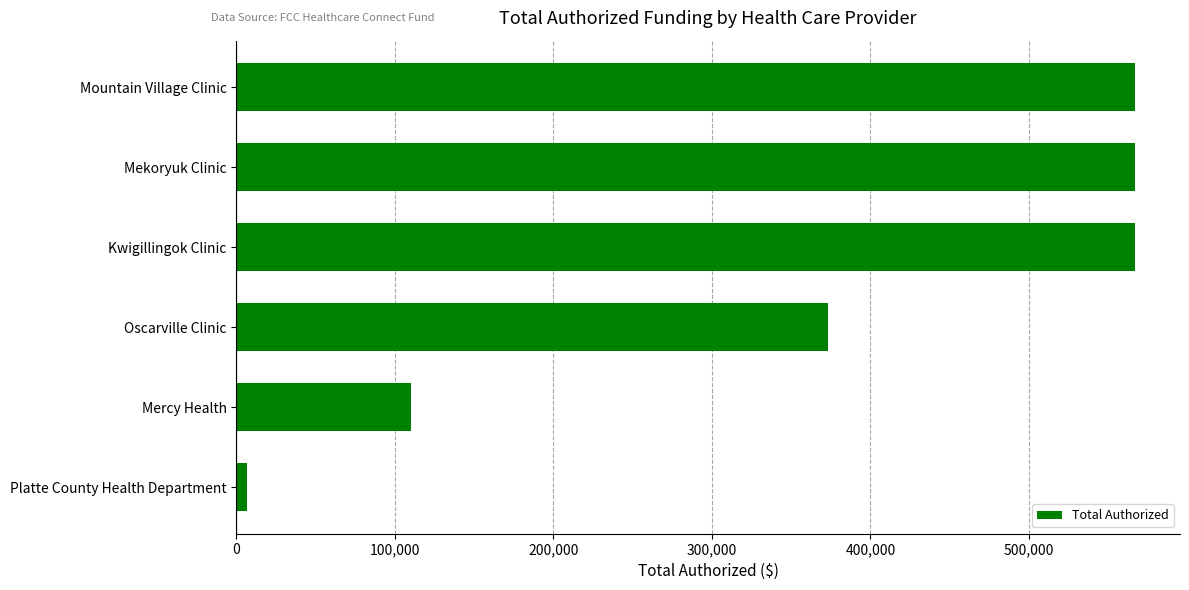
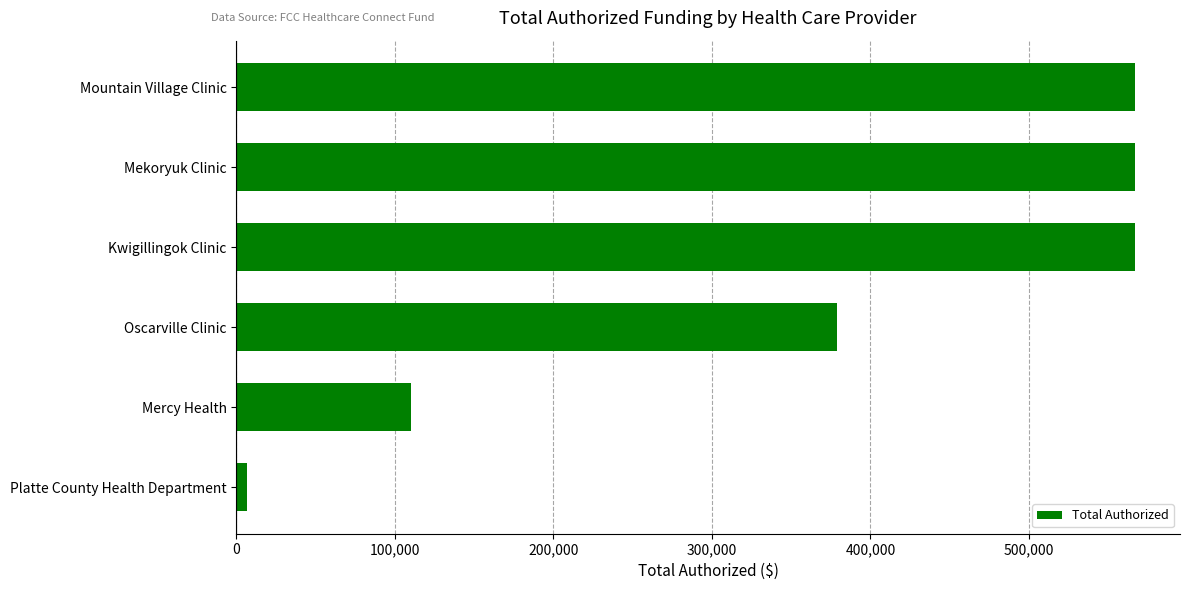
  {
    "Mountain Village Clinic": "567,000",
    "Mekoryuk Clinic": "567,000",
    "Kwigillingok Clinic": "567,000",
-   "Oscarville Clinic": "373,000",
+   "Oscarville Clinic": "379,000",
    "Mercy Health": "110,000",
    "Platte County Health Department": "7,000"
  }
